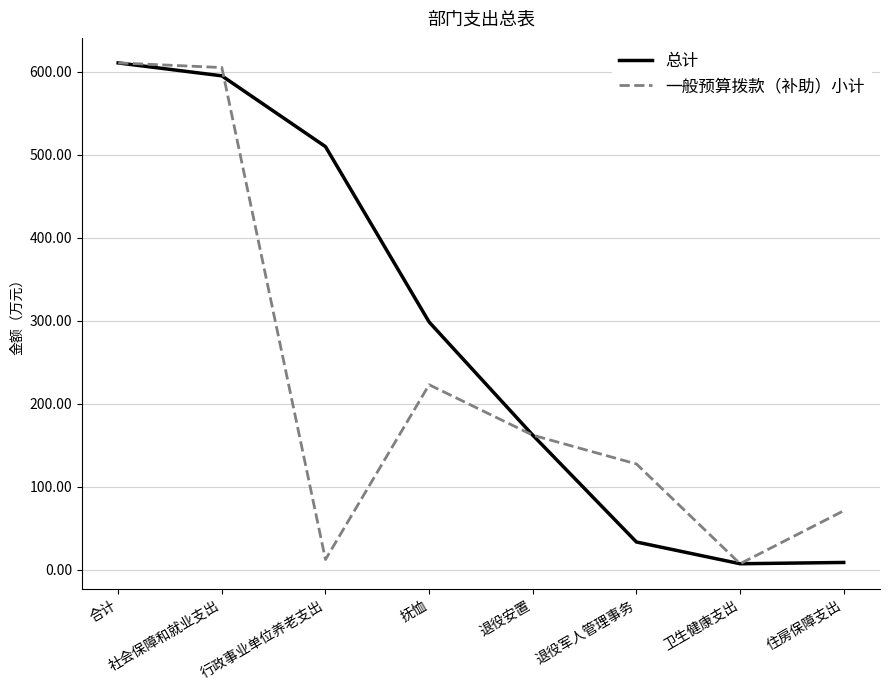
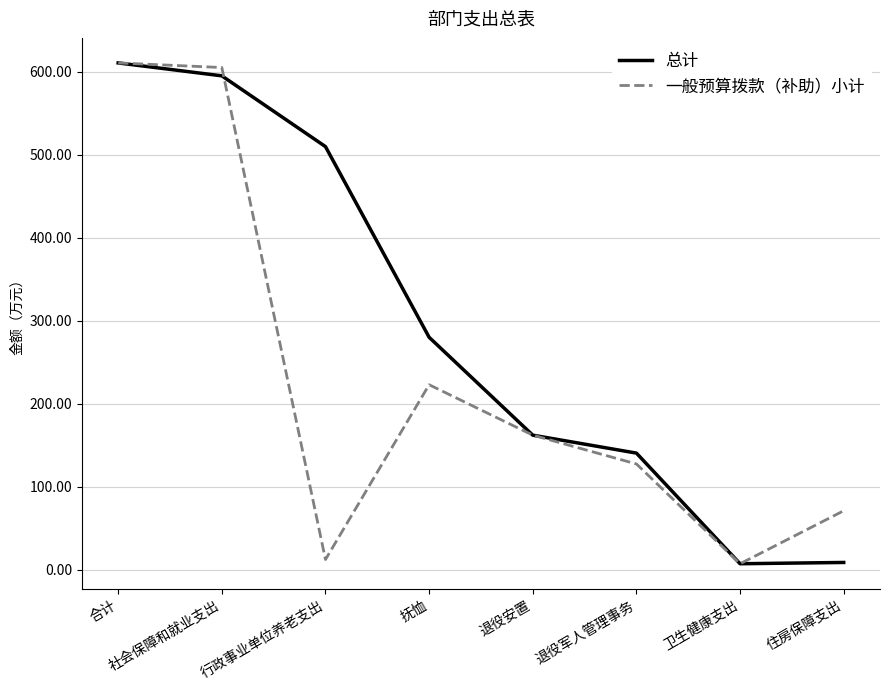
  {
    "总计": {
      "社会保障和就业支出": 600,
      "行政事业单位养老支出": 510,
-     "抚恤": 300,
-     "退役军人管理事务": 30,
+     "抚恤": 280,
+     "退役军人管理事务": 140,
      "住房保障支出": 10
    },
    "一般预算拨款（补助）小计": {
      "社会保障和就业支出": 610,
      "行政事业单位养老支出": 10,
      "抚恤": 220,
      "退役军人管理事务": 130,
      "住房保障支出": 70
    }
  }
